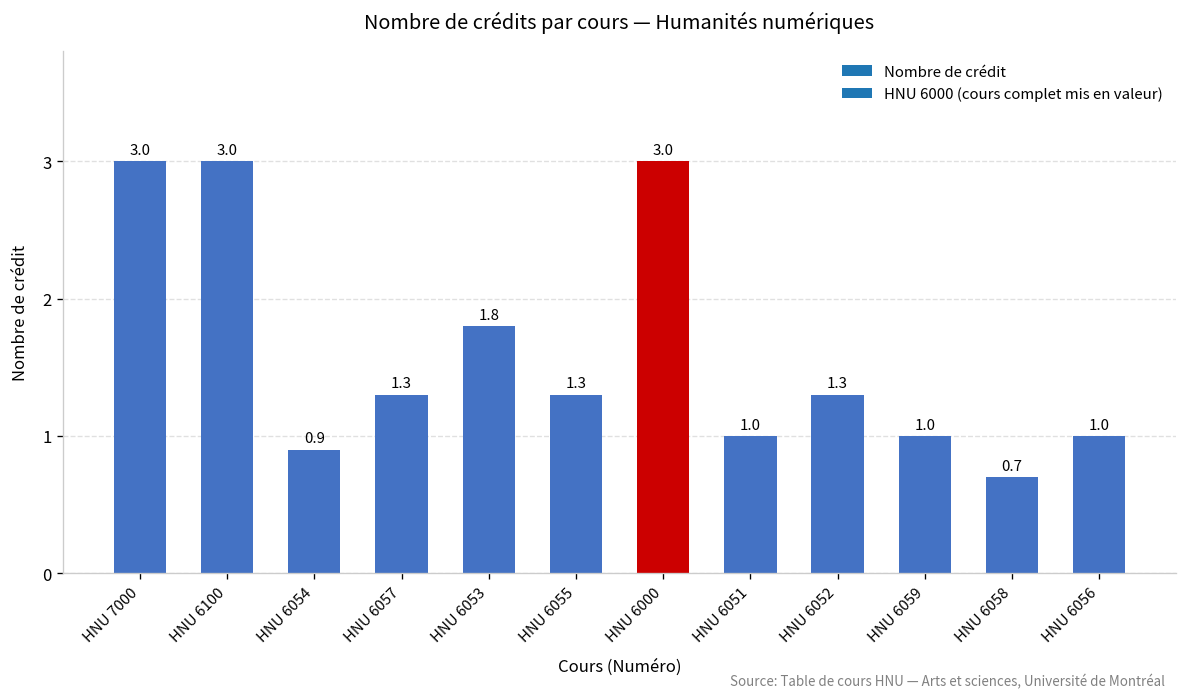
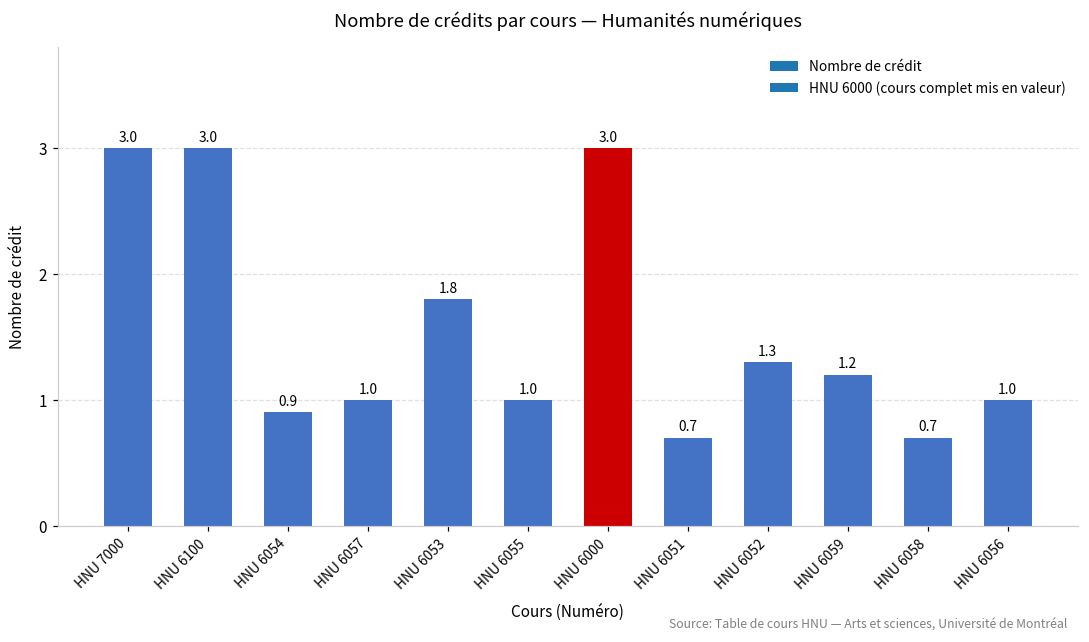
  {
    "HNU 7000": 3.0,
    "HNU 6100": 3.0,
    "HNU 6054": 0.9,
-   "HNU 6057": 1.3,
+   "HNU 6057": 1.0,
    "HNU 6053": 1.8,
-   "HNU 6055": 1.3,
+   "HNU 6055": 1.0,
    "HNU 6000": 3.0,
-   "HNU 6051": 1.0,
+   "HNU 6051": 0.7,
    "HNU 6052": 1.3,
-   "HNU 6059": 1.0,
+   "HNU 6059": 1.2,
    "HNU 6058": 0.7,
    "HNU 6056": 1.0
  }
